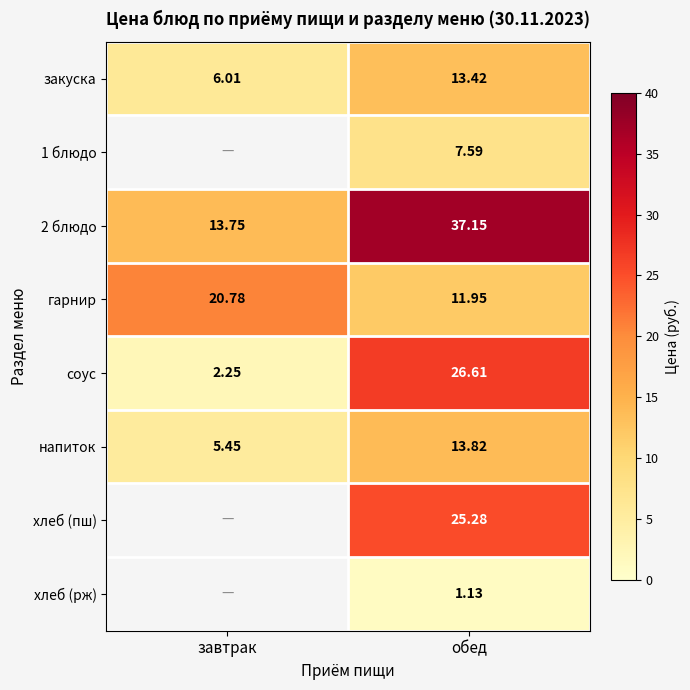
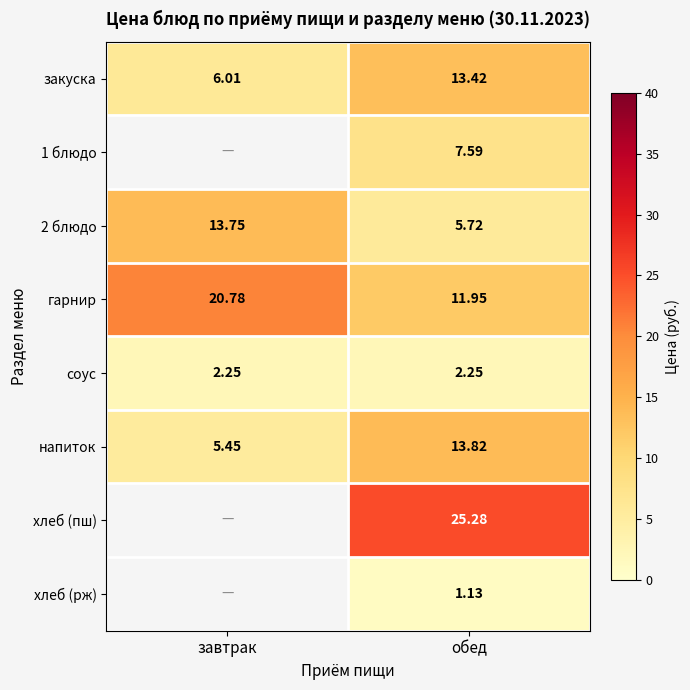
  {
    "закуска": {
      "завтрак": 6.01,
      "обед": 13.42
    },
    "1 блюдо": {
      "обед": 7.59
    },
    "2 блюдо": {
      "завтрак": 13.75,
-     "обед": 37.15
+     "обед": 5.72
    },
    "гарнир": {
      "завтрак": 20.78,
      "обед": 11.95
    },
    "соус": {
      "завтрак": 2.25,
-     "обед": 26.61
+     "обед": 2.25
    },
    "напиток": {
      "завтрак": 5.45,
      "обед": 13.82
    },
    "хлеб (пш)": {
      "обед": 25.28
    },
    "хлеб (рж)": {
      "обед": 1.13
    }
  }
